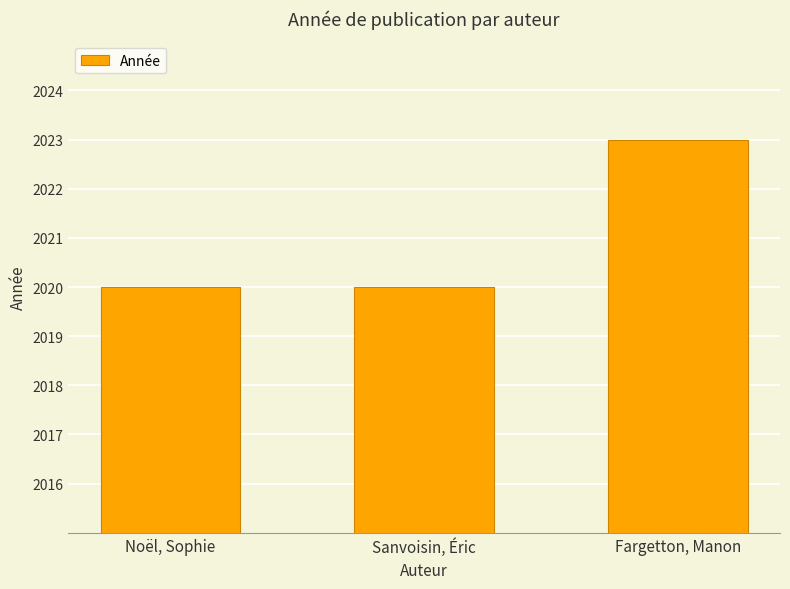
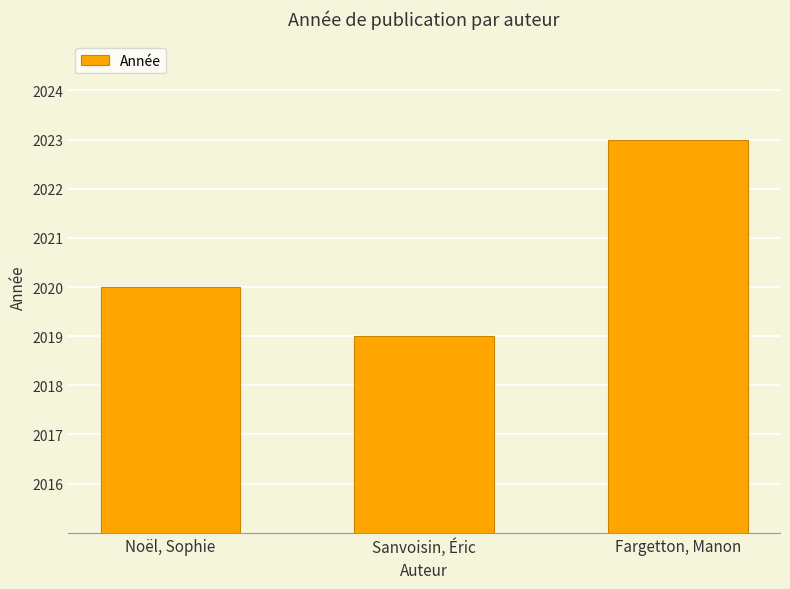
  {
    "Noël, Sophie": 2020,
-   "Sanvoisin, Éric": 2020,
+   "Sanvoisin, Éric": 2019,
    "Fargetton, Manon": 2023
  }
